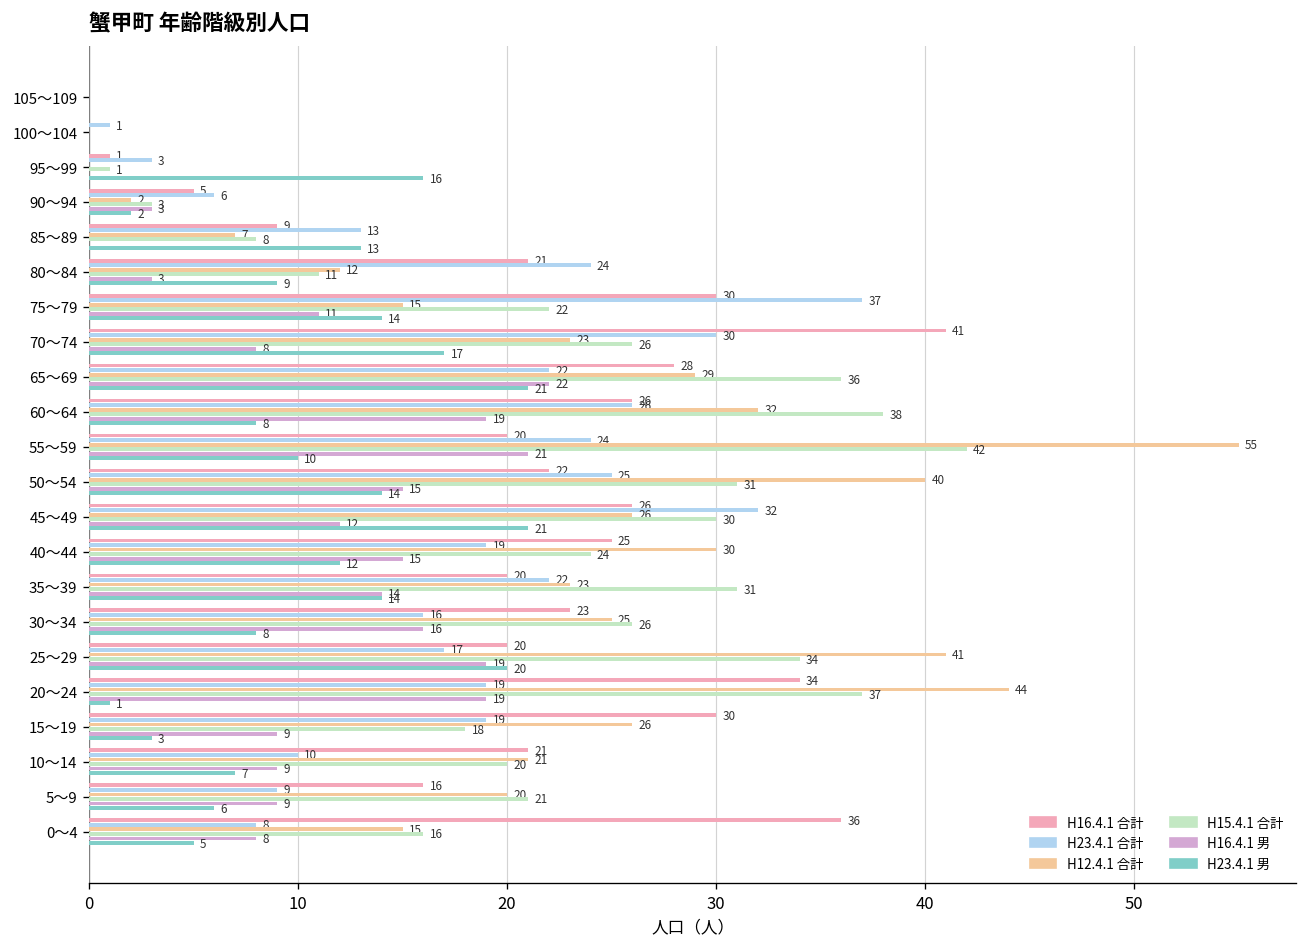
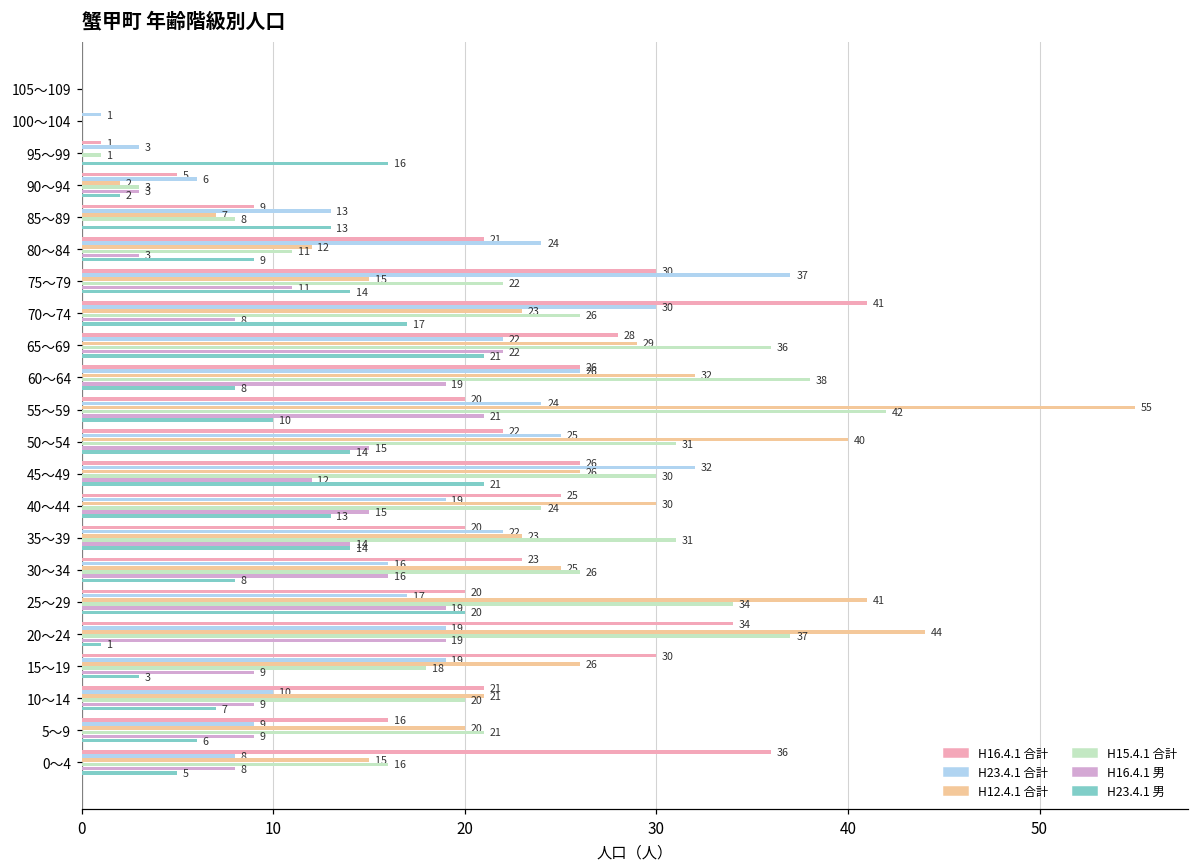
  {
    "H23.4.1 男": {
      "95～99": 16,
      "90～94": 2,
      "85～89": 13,
      "80～84": 9,
      "75～79": 14,
      "70～74": 17,
      "65～69": 21,
      "60～64": 8,
      "55～59": 10,
      "50～54": 14,
      "45～49": 21,
-     "40～44": 12,
+     "40～44": 13,
      "30～34": 8,
      "25～29": 20,
      "20～24": 1,
      "15～19": 3,
      "10～14": 7,
      "5～9": 6,
      "0～4": 5
    }
  }
